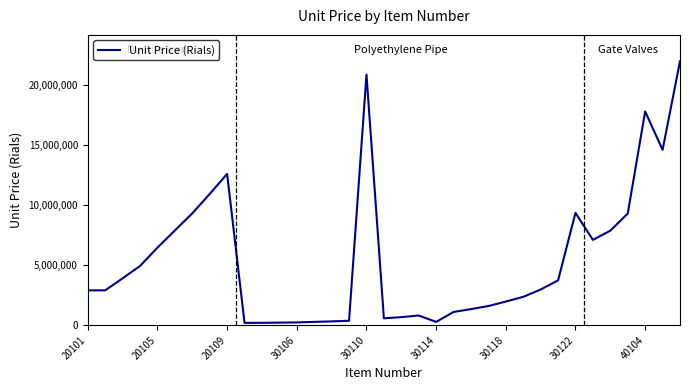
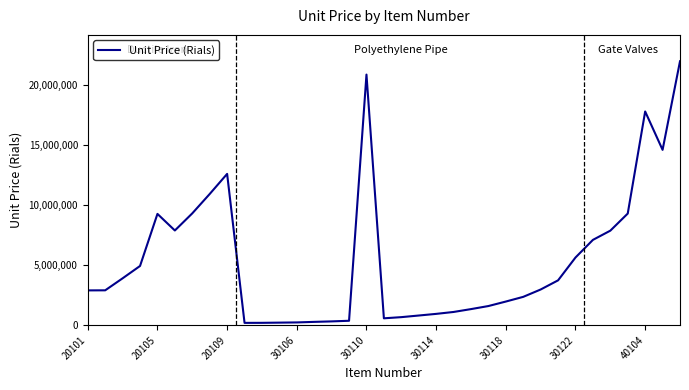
  {
    "20101": "2,900,000",
-   "20105": "6,500,000",
+   "20105": "9,300,000",
    "20109": "12,600,000",
    "30106": "200,000",
    "30110": "20,900,000",
-   "30114": "300,000",
+   "30114": "900,000",
    "30118": "2,000,000",
-   "30122": "9,400,000",
+   "30122": "5,600,000",
    "40104": "17,800,000"
  }
